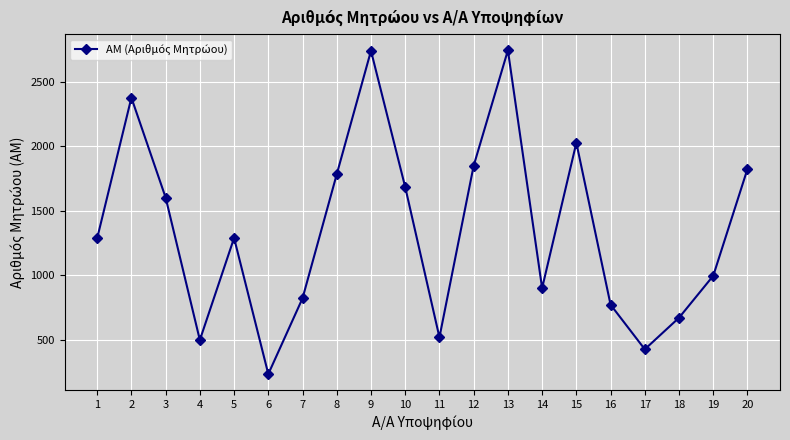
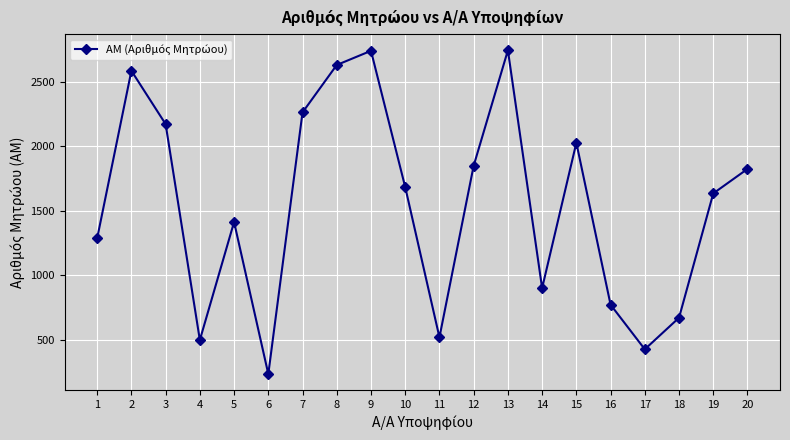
  {
    "1": 1290,
-   "2": 2380,
-   "3": 1600,
+   "2": 2590,
+   "3": 2170,
    "4": 500,
-   "5": 1290,
+   "5": 1410,
    "6": 230,
-   "7": 820,
-   "8": 1780,
+   "7": 2260,
+   "8": 2630,
    "9": 2740,
    "10": 1680,
    "11": 520,
    "12": 1850,
    "13": 2750,
    "14": 900,
    "15": 2030,
    "16": 770,
    "17": 430,
    "18": 670,
-   "19": 1000,
+   "19": 1640,
    "20": 1830
  }
